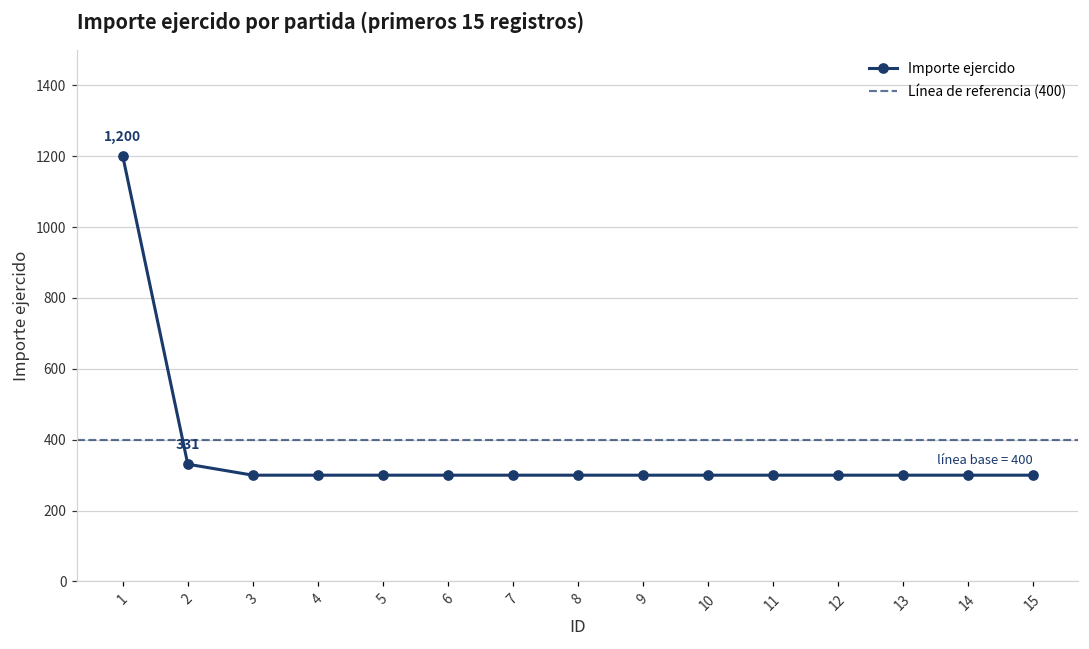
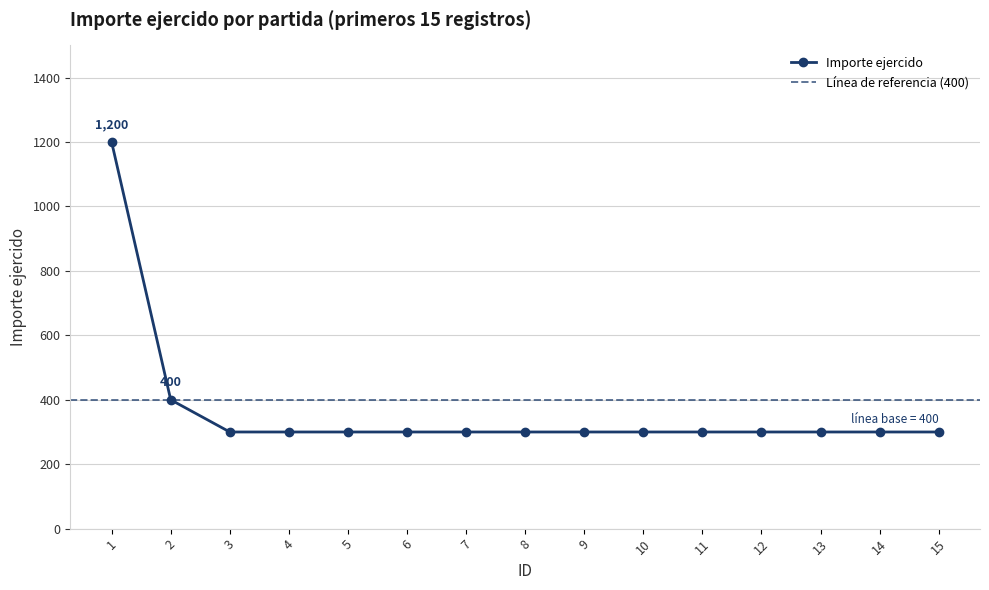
  {
    "1": "1,200",
-   "2": "331"
+   "2": "400"
  }
